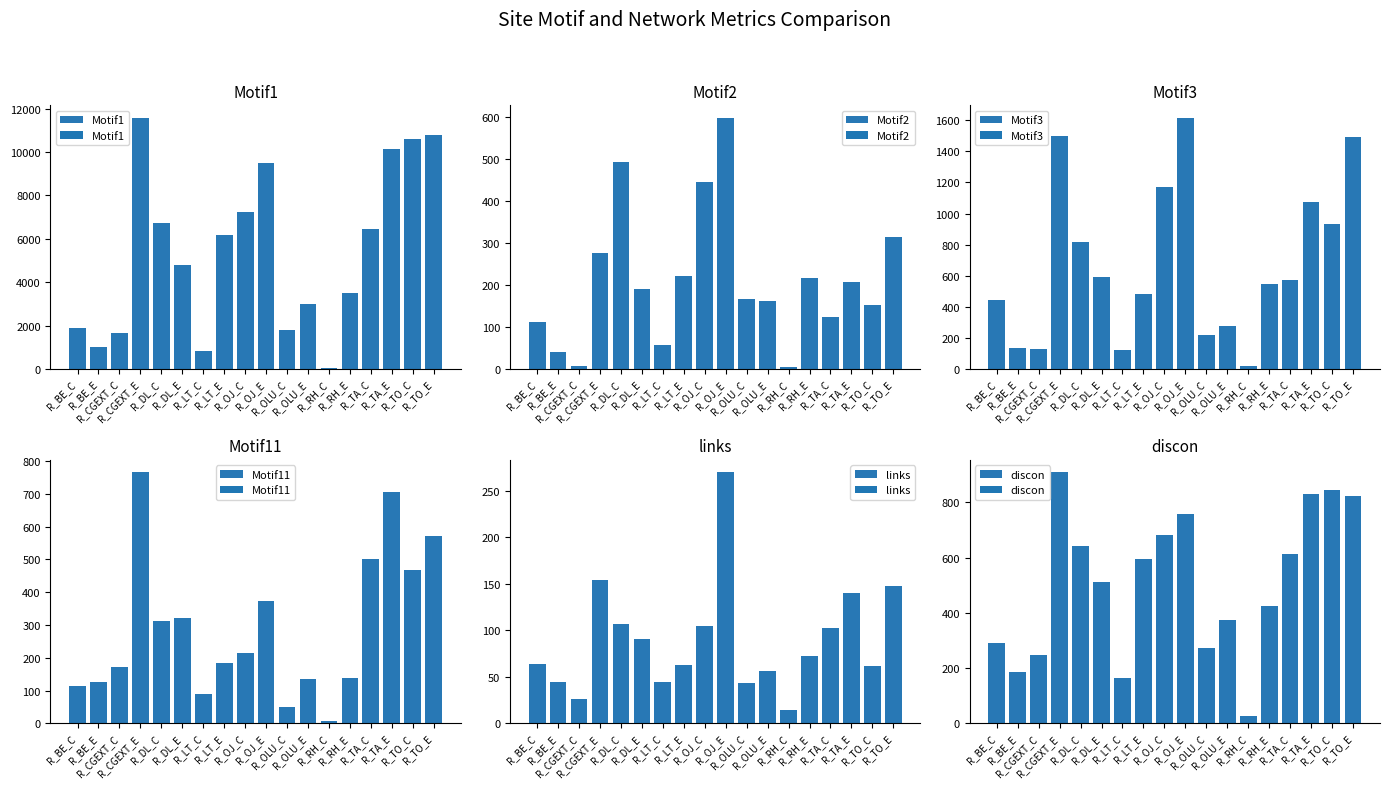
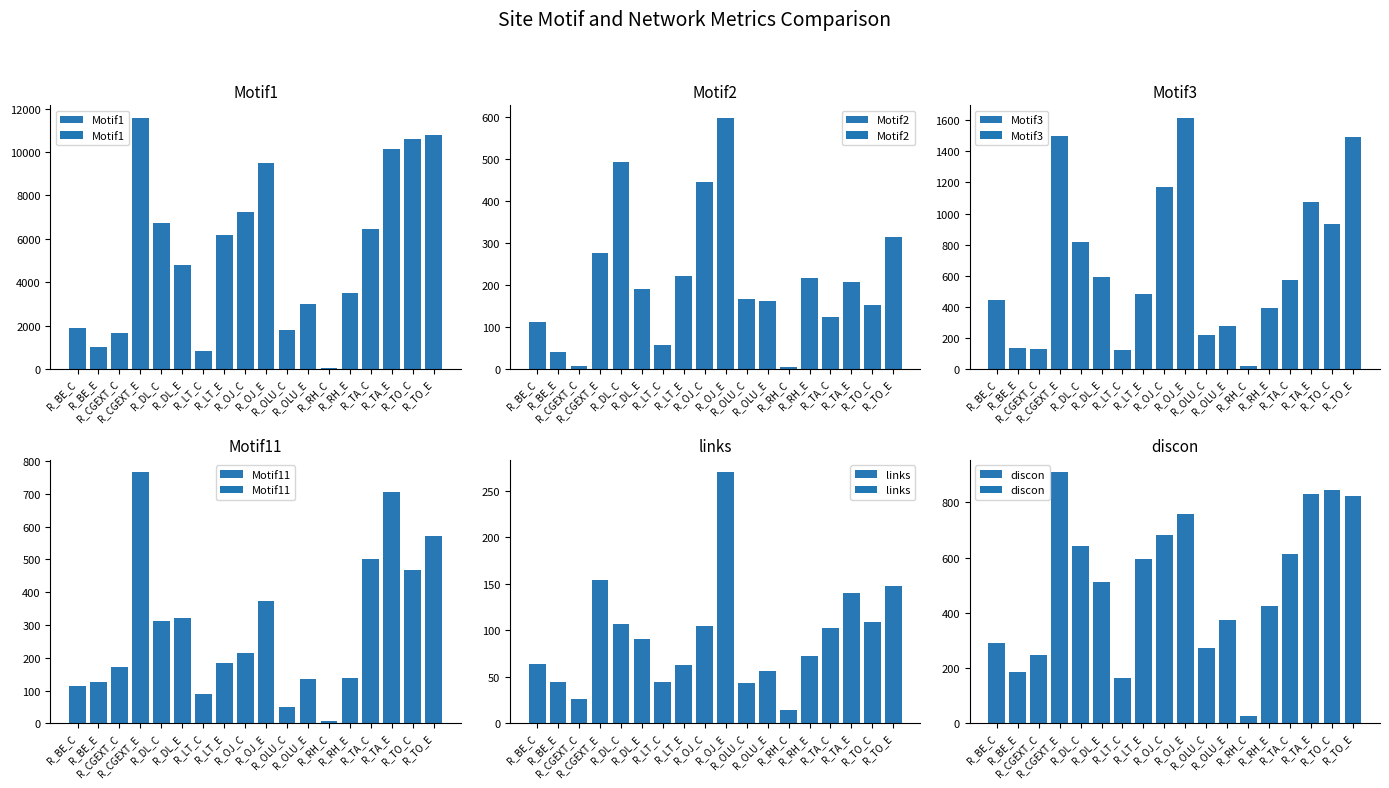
  {
    "Motif1": {
      "R_BE_C": 1900,
      "R_BE_E": 1000,
      "R_CGEXT_C": 1700,
      "R_CGEXT_E": 11600,
      "R_DL_C": 6700,
      "R_DL_E": 4800,
      "R_LT_C": 800,
      "R_LT_E": 6200,
      "R_OJ_C": 7200,
      "R_OJ_E": 9500,
      "R_OLU_C": 1800,
      "R_OLU_E": 3000,
      "R_RH_E": 3500,
      "R_TA_C": 6500,
      "R_TA_E": 10200,
      "R_TO_C": 10600,
      "R_TO_E": 10800
    },
    "Motif2": {
      "R_BE_C": 110,
      "R_BE_E": 40,
      "R_CGEXT_C": 10,
      "R_CGEXT_E": 280,
      "R_DL_C": 490,
      "R_DL_E": 190,
      "R_LT_C": 60,
      "R_LT_E": 220,
      "R_OJ_C": 450,
      "R_OJ_E": 600,
      "R_OLU_C": 170,
      "R_OLU_E": 160,
      "R_RH_E": 220,
      "R_TA_C": 120,
      "R_TA_E": 210,
      "R_TO_C": 150,
      "R_TO_E": 310
    },
    "Motif3": {
      "R_BE_C": 440,
      "R_BE_E": 130,
      "R_CGEXT_C": 130,
      "R_CGEXT_E": 1500,
      "R_DL_C": 820,
      "R_DL_E": 590,
      "R_LT_C": 120,
      "R_LT_E": 480,
      "R_OJ_C": 1170,
      "R_OJ_E": 1620,
      "R_OLU_C": 220,
      "R_OLU_E": 270,
      "R_RH_C": 20,
-     "R_RH_E": 550,
+     "R_RH_E": 390,
      "R_TA_C": 570,
      "R_TA_E": 1070,
      "R_TO_C": 930,
      "R_TO_E": 1500
    },
    "Motif11": {
      "R_BE_C": 120,
      "R_BE_E": 130,
      "R_CGEXT_C": 170,
      "R_CGEXT_E": 770,
      "R_DL_C": 310,
      "R_DL_E": 320,
      "R_LT_C": 90,
      "R_LT_E": 180,
      "R_OJ_C": 210,
      "R_OJ_E": 370,
      "R_OLU_C": 50,
      "R_OLU_E": 130,
      "R_RH_C": 10,
      "R_RH_E": 140,
      "R_TA_C": 500,
      "R_TA_E": 710,
      "R_TO_C": 470,
      "R_TO_E": 570
    },
    "links": {
      "R_BE_C": 60,
      "R_BE_E": 50,
      "R_CGEXT_C": 30,
      "R_CGEXT_E": 150,
      "R_DL_C": 110,
      "R_DL_E": 90,
      "R_LT_C": 40,
      "R_LT_E": 60,
      "R_OJ_C": 110,
      "R_OJ_E": 270,
      "R_OLU_C": 40,
      "R_OLU_E": 60,
      "R_RH_C": 10,
      "R_RH_E": 70,
      "R_TA_C": 100,
      "R_TA_E": 140,
-     "R_TO_C": 60,
+     "R_TO_C": 110,
      "R_TO_E": 150
    },
    "discon": {
      "R_BE_C": 290,
      "R_BE_E": 190,
      "R_CGEXT_C": 250,
      "R_CGEXT_E": 910,
      "R_DL_C": 640,
      "R_DL_E": 510,
      "R_LT_C": 170,
      "R_LT_E": 590,
      "R_OJ_C": 680,
      "R_OJ_E": 760,
      "R_OLU_C": 270,
      "R_OLU_E": 370,
      "R_RH_C": 30,
      "R_RH_E": 420,
      "R_TA_C": 610,
      "R_TA_E": 830,
      "R_TO_C": 840,
      "R_TO_E": 820
    }
  }
